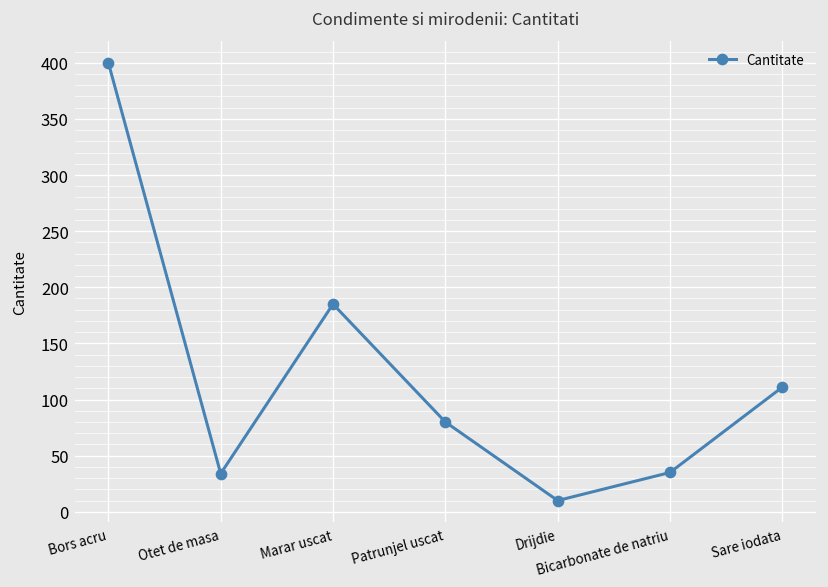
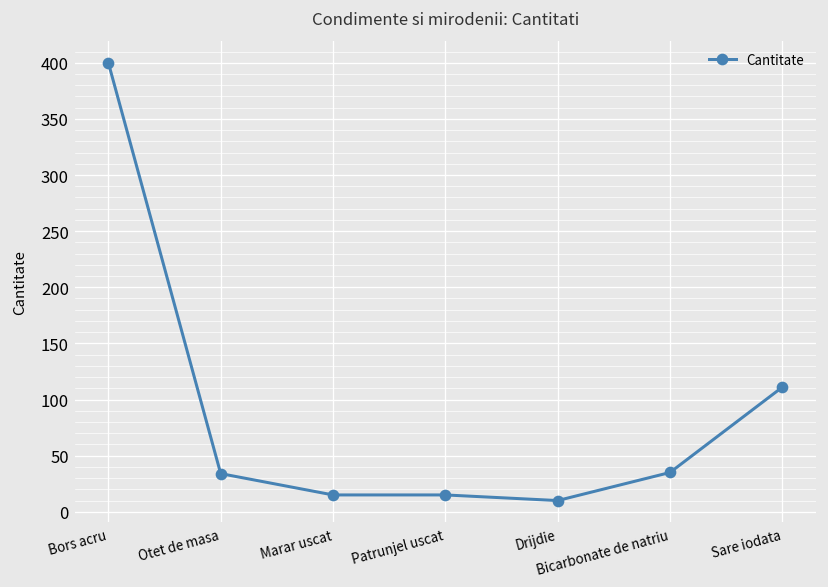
  {
    "Bors acru": 400,
    "Otet de masa": 30,
-   "Marar uscat": 190,
-   "Patrunjel uscat": 80,
+   "Marar uscat": 20,
+   "Patrunjel uscat": 20,
    "Drijdie": 10,
    "Bicarbonate de natriu": 40,
    "Sare iodata": 110
  }
